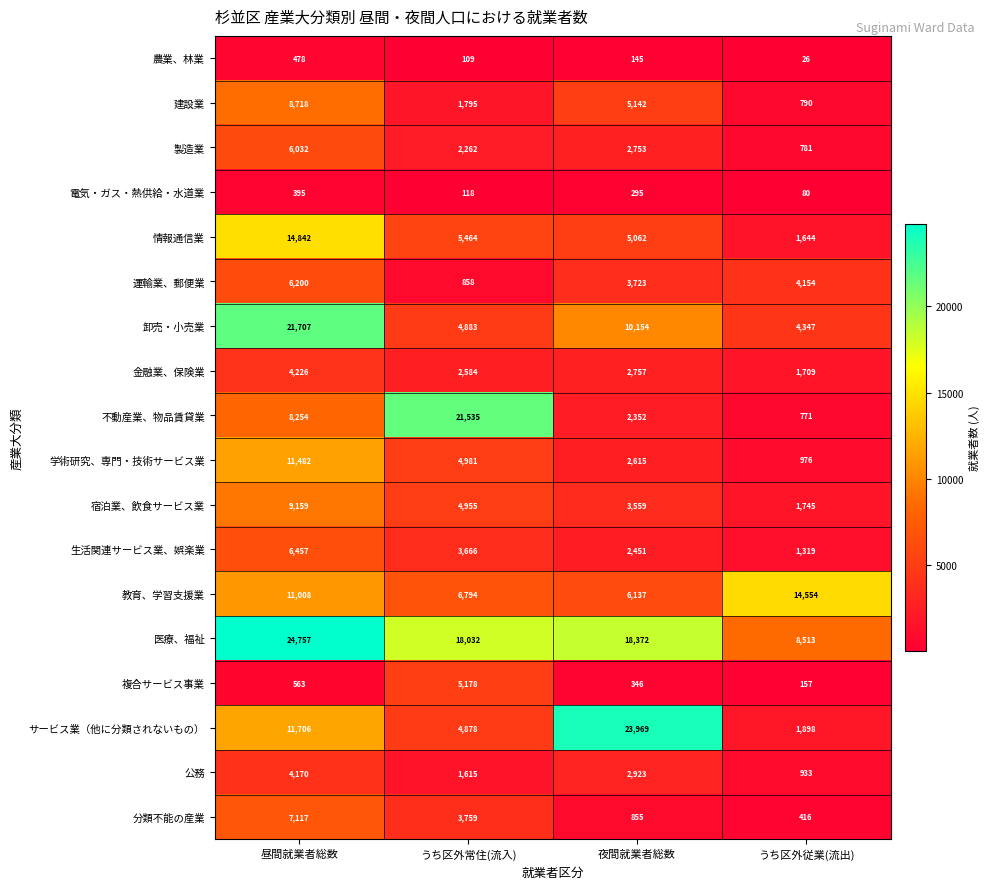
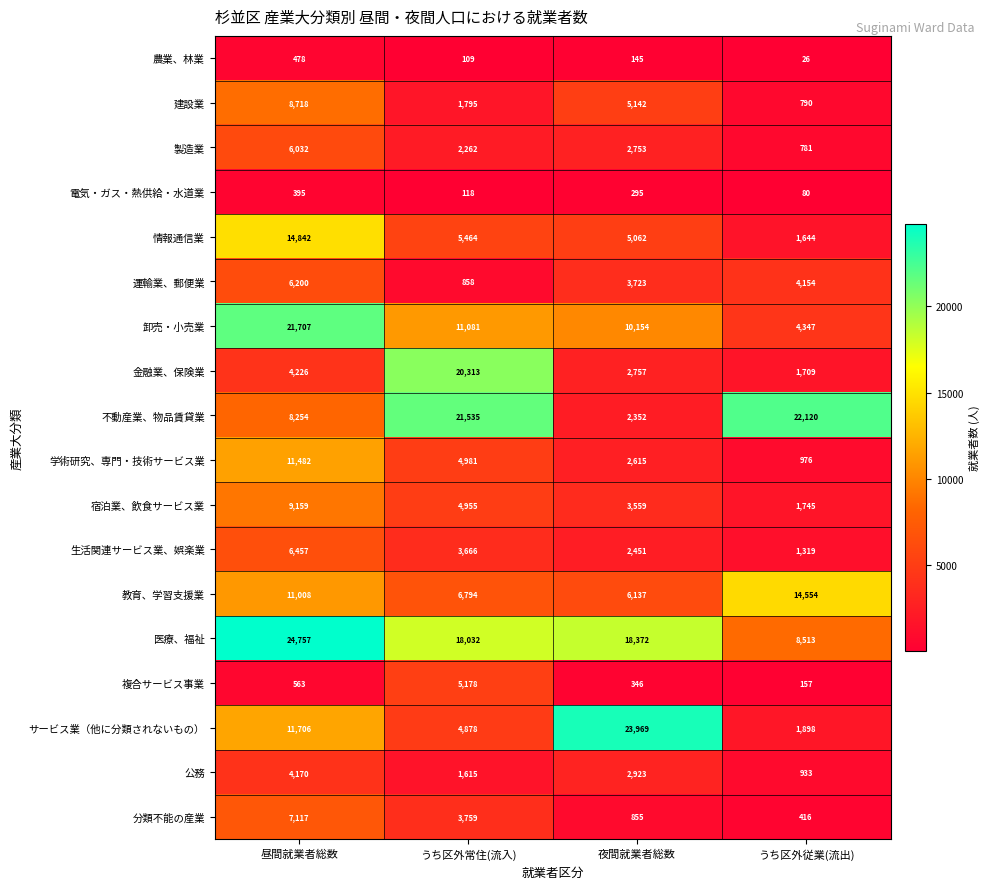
  {
    "農業、林業": {
      "昼間就業者総数": "478",
      "うち区外常住(流入)": "109",
      "夜間就業者総数": "145",
      "うち区外従業(流出)": "26"
    },
    "建設業": {
      "昼間就業者総数": "8,718",
      "うち区外常住(流入)": "1,795",
      "夜間就業者総数": "5,142",
      "うち区外従業(流出)": "790"
    },
    "製造業": {
      "昼間就業者総数": "6,032",
      "うち区外常住(流入)": "2,262",
      "夜間就業者総数": "2,753",
      "うち区外従業(流出)": "781"
    },
    "電気・ガス・熱供給・水道業": {
      "昼間就業者総数": "395",
      "うち区外常住(流入)": "118",
      "夜間就業者総数": "295",
      "うち区外従業(流出)": "80"
    },
    "情報通信業": {
      "昼間就業者総数": "14,842",
      "うち区外常住(流入)": "5,464",
      "夜間就業者総数": "5,062",
      "うち区外従業(流出)": "1,644"
    },
    "運輸業、郵便業": {
      "昼間就業者総数": "6,200",
      "うち区外常住(流入)": "858",
      "夜間就業者総数": "3,723",
      "うち区外従業(流出)": "4,154"
    },
    "卸売・小売業": {
      "昼間就業者総数": "21,707",
-     "うち区外常住(流入)": "4,883",
+     "うち区外常住(流入)": "11,081",
      "夜間就業者総数": "10,154",
      "うち区外従業(流出)": "4,347"
    },
    "金融業、保険業": {
      "昼間就業者総数": "4,226",
-     "うち区外常住(流入)": "2,584",
+     "うち区外常住(流入)": "20,313",
      "夜間就業者総数": "2,757",
      "うち区外従業(流出)": "1,709"
    },
    "不動産業、物品賃貸業": {
      "昼間就業者総数": "8,254",
      "うち区外常住(流入)": "21,535",
      "夜間就業者総数": "2,352",
-     "うち区外従業(流出)": "771"
+     "うち区外従業(流出)": "22,120"
    },
    "学術研究、専門・技術サービス業": {
      "昼間就業者総数": "11,482",
      "うち区外常住(流入)": "4,981",
      "夜間就業者総数": "2,615",
      "うち区外従業(流出)": "976"
    },
    "宿泊業、飲食サービス業": {
      "昼間就業者総数": "9,159",
      "うち区外常住(流入)": "4,955",
      "夜間就業者総数": "3,559",
      "うち区外従業(流出)": "1,745"
    },
    "生活関連サービス業、娯楽業": {
      "昼間就業者総数": "6,457",
      "うち区外常住(流入)": "3,666",
      "夜間就業者総数": "2,451",
      "うち区外従業(流出)": "1,319"
    },
    "教育、学習支援業": {
      "昼間就業者総数": "11,008",
      "うち区外常住(流入)": "6,794",
      "夜間就業者総数": "6,137",
      "うち区外従業(流出)": "14,554"
    },
    "医療、福祉": {
      "昼間就業者総数": "24,757",
      "うち区外常住(流入)": "18,032",
      "夜間就業者総数": "18,372",
      "うち区外従業(流出)": "8,513"
    },
    "複合サービス事業": {
      "昼間就業者総数": "563",
      "うち区外常住(流入)": "5,178",
      "夜間就業者総数": "346",
      "うち区外従業(流出)": "157"
    },
    "サービス業（他に分類されないもの）": {
      "昼間就業者総数": "11,706",
      "うち区外常住(流入)": "4,878",
      "夜間就業者総数": "23,969",
      "うち区外従業(流出)": "1,898"
    },
    "公務": {
      "昼間就業者総数": "4,170",
      "うち区外常住(流入)": "1,615",
      "夜間就業者総数": "2,923",
      "うち区外従業(流出)": "933"
    },
    "分類不能の産業": {
      "昼間就業者総数": "7,117",
      "うち区外常住(流入)": "3,759",
      "夜間就業者総数": "855",
      "うち区外従業(流出)": "416"
    }
  }
